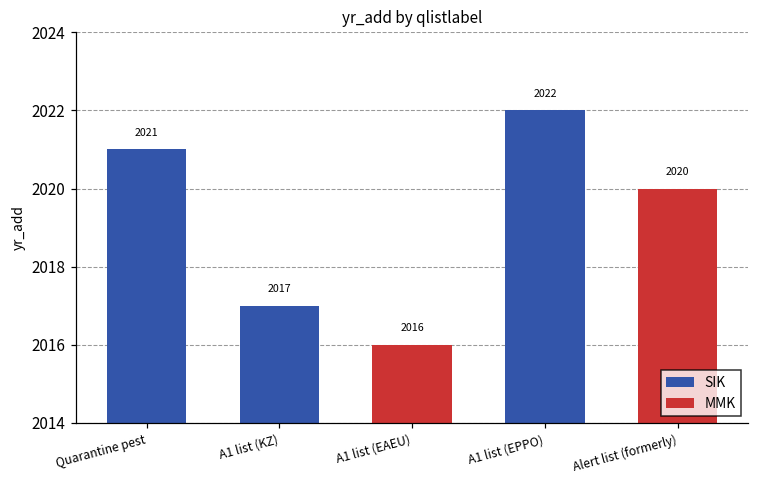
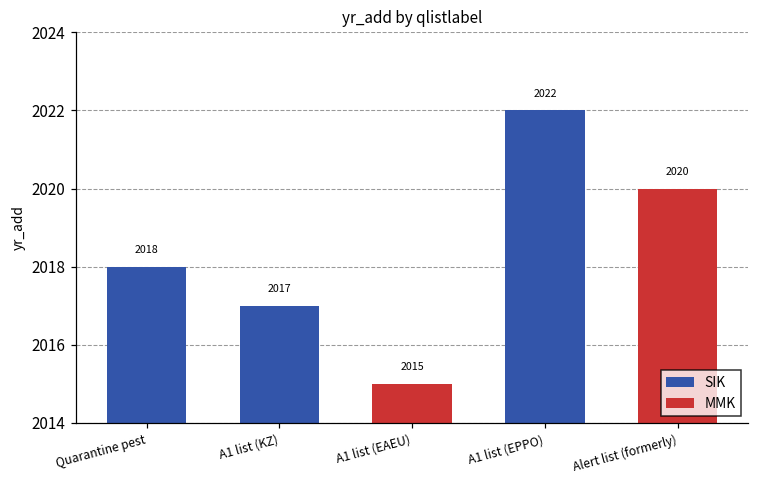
  {
-   "Quarantine pest": 2021,
+   "Quarantine pest": 2018,
    "A1 list (KZ)": 2017,
-   "A1 list (EAEU)": 2016,
+   "A1 list (EAEU)": 2015,
    "A1 list (EPPO)": 2022,
    "Alert list (formerly)": 2020
  }
